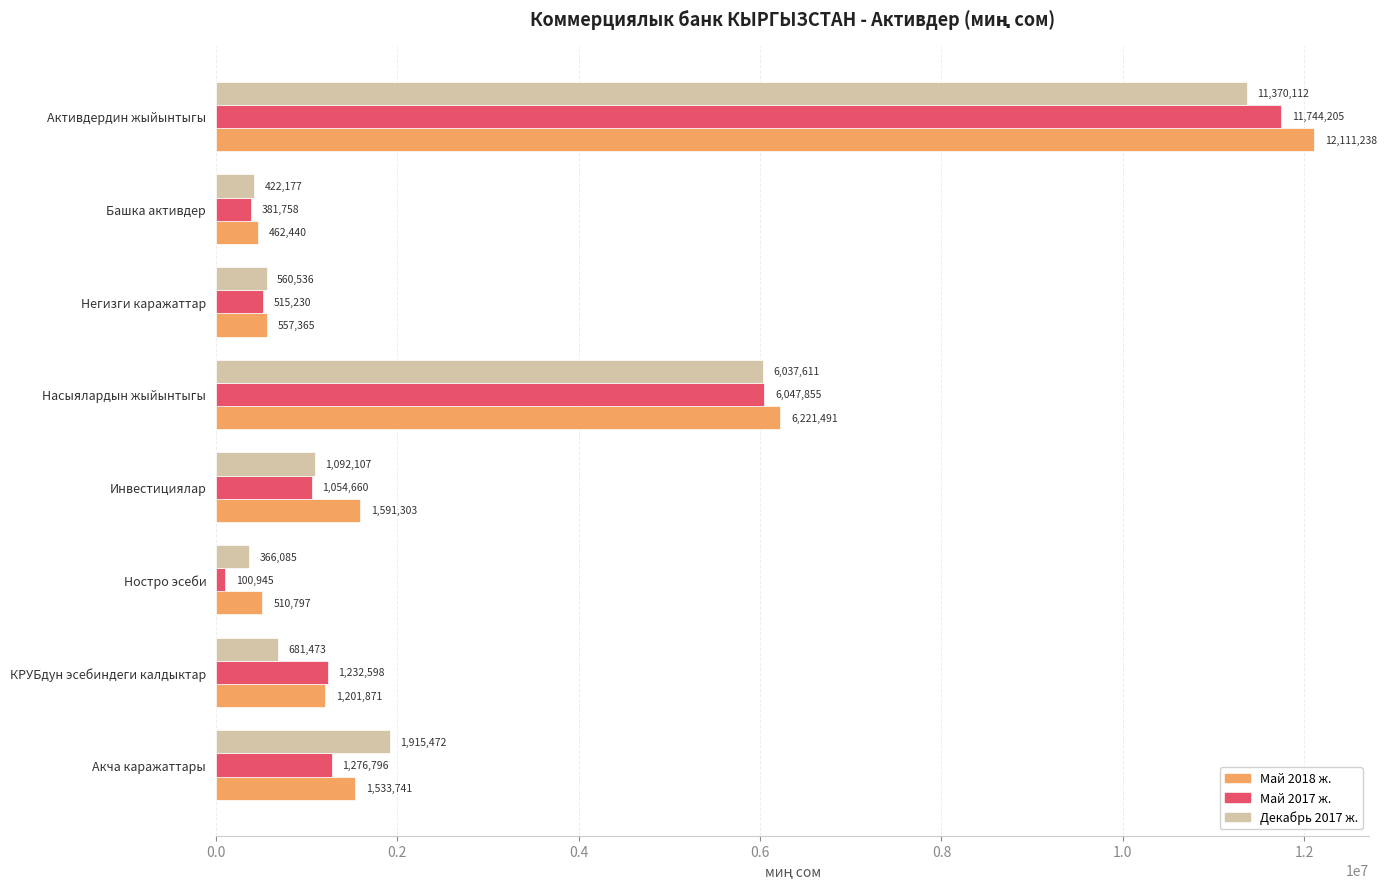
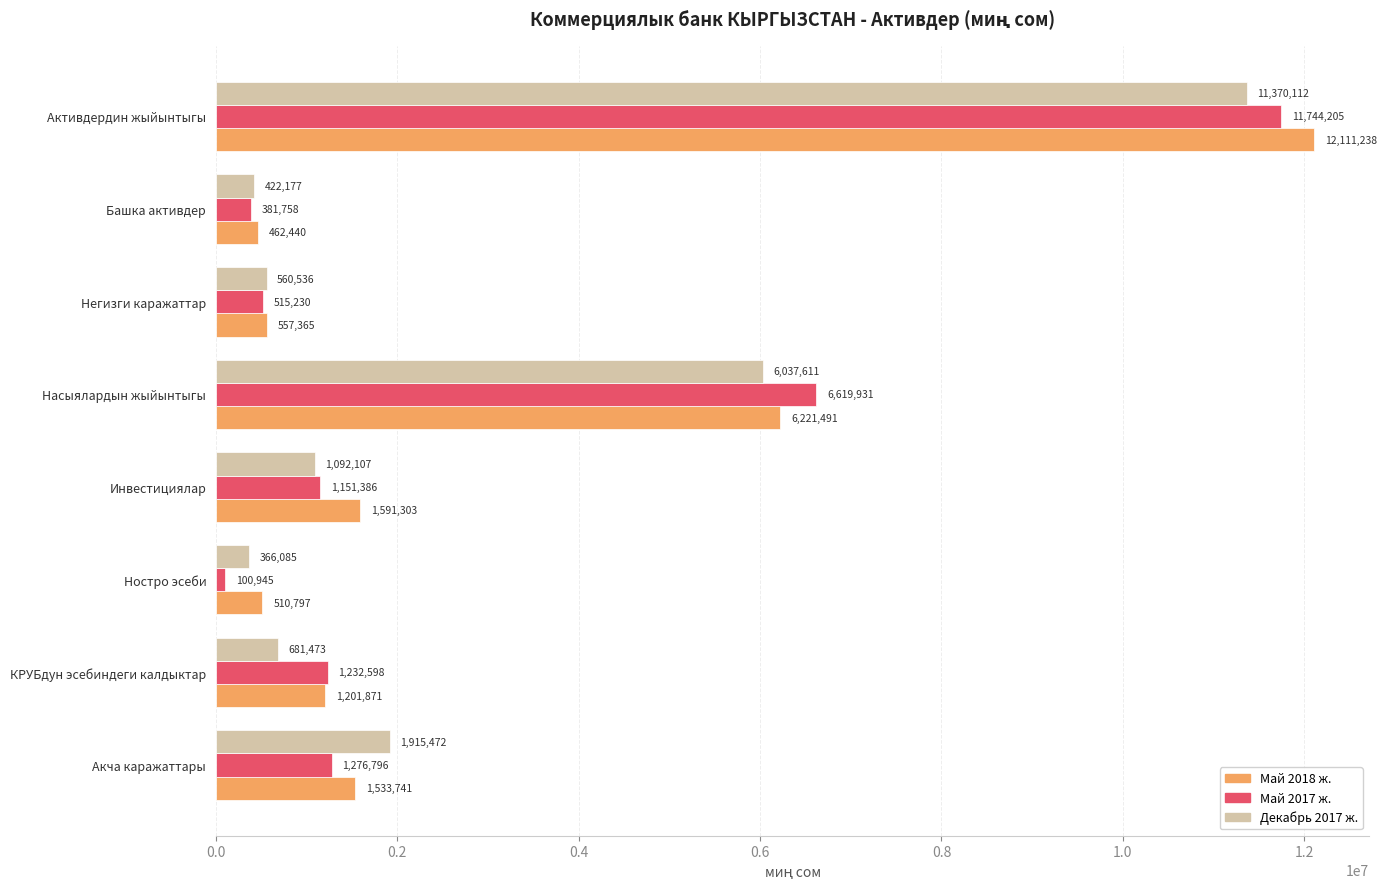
  {
    "Май 2018 ж.": {
      "Активдердин жыйынтыгы": "12,111,238",
      "Башка активдер": "462,440",
      "Негизги каражаттар": "557,365",
      "Насыялардын жыйынтыгы": "6,221,491",
      "Инвестициялар": "1,591,303",
      "Ностро эсеби": "510,797",
      "КРУБдун эсебиндеги калдыктар": "1,201,871",
      "Акча каражаттары": "1,533,741"
    },
    "Май 2017 ж.": {
      "Активдердин жыйынтыгы": "11,744,205",
      "Башка активдер": "381,758",
      "Негизги каражаттар": "515,230",
-     "Насыялардын жыйынтыгы": "6,047,855",
-     "Инвестициялар": "1,054,660",
+     "Насыялардын жыйынтыгы": "6,619,931",
+     "Инвестициялар": "1,151,386",
      "Ностро эсеби": "100,945",
      "КРУБдун эсебиндеги калдыктар": "1,232,598",
      "Акча каражаттары": "1,276,796"
    },
    "Декабрь 2017 ж.": {
      "Активдердин жыйынтыгы": "11,370,112",
      "Башка активдер": "422,177",
      "Негизги каражаттар": "560,536",
      "Насыялардын жыйынтыгы": "6,037,611",
      "Инвестициялар": "1,092,107",
      "Ностро эсеби": "366,085",
      "КРУБдун эсебиндеги калдыктар": "681,473",
      "Акча каражаттары": "1,915,472"
    }
  }
